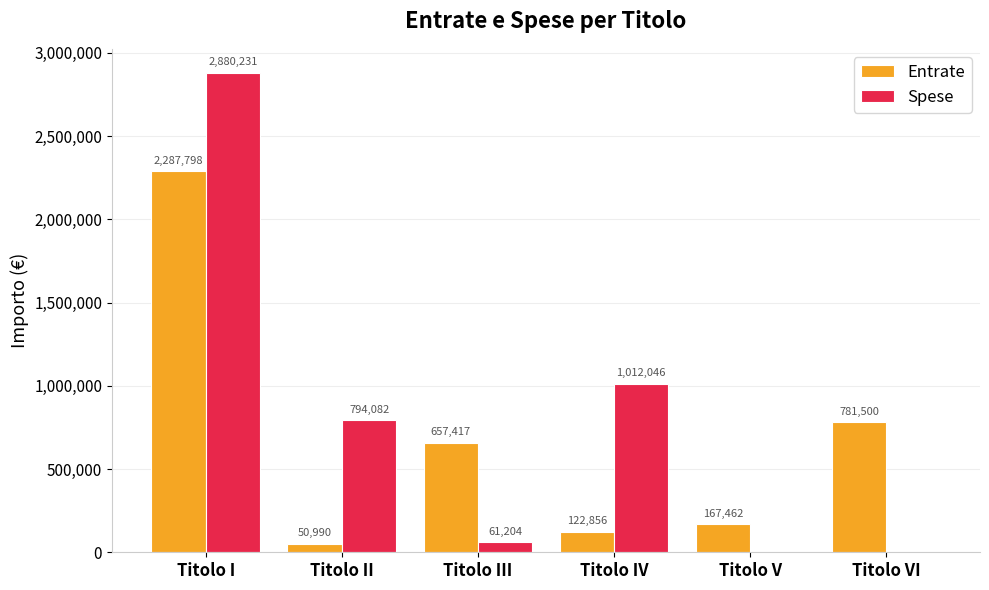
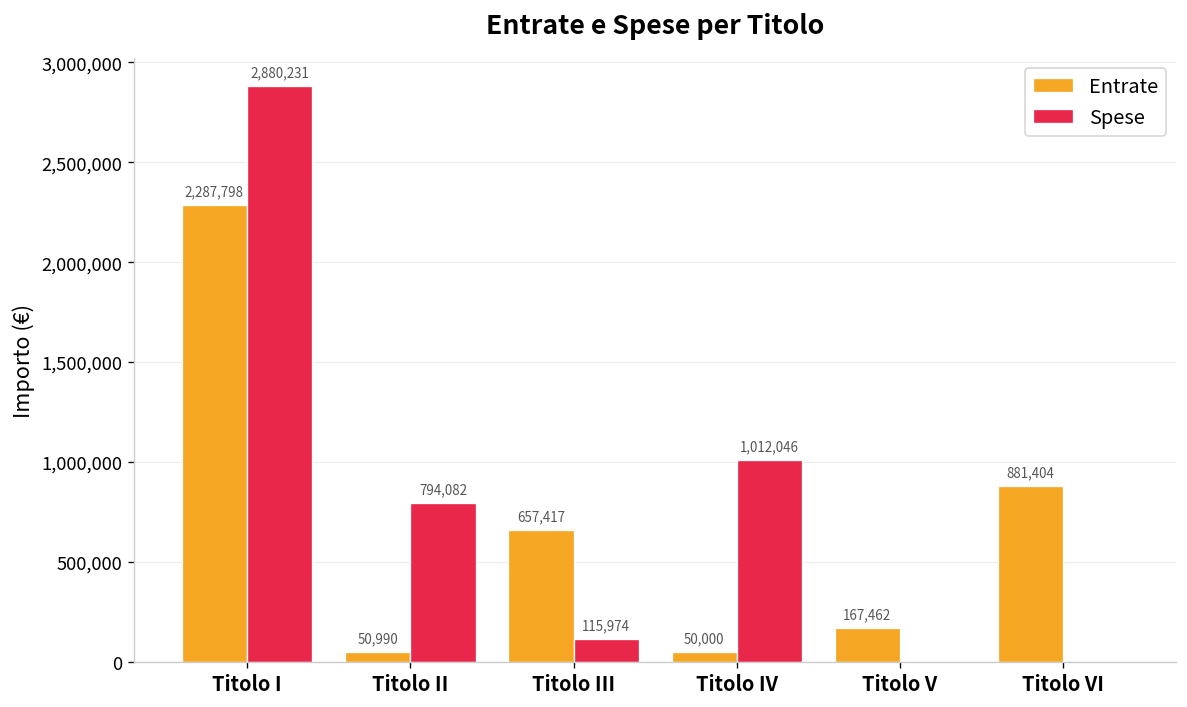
  {
    "Entrate": {
      "Titolo I": "2,287,798",
      "Titolo II": "50,990",
      "Titolo III": "657,417",
-     "Titolo IV": "122,856",
+     "Titolo IV": "50,000",
      "Titolo V": "167,462",
-     "Titolo VI": "781,500"
+     "Titolo VI": "881,404"
    },
    "Spese": {
      "Titolo I": "2,880,231",
      "Titolo II": "794,082",
-     "Titolo III": "61,204",
+     "Titolo III": "115,974",
      "Titolo IV": "1,012,046"
    }
  }
